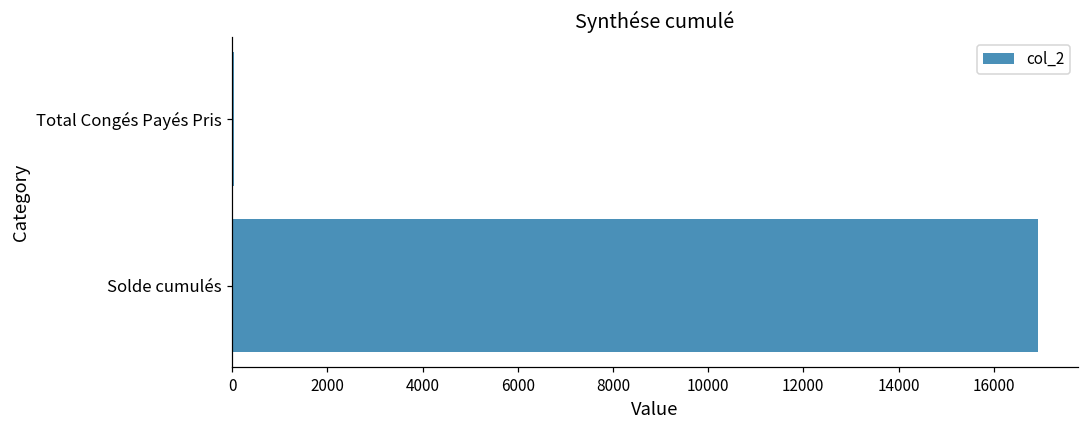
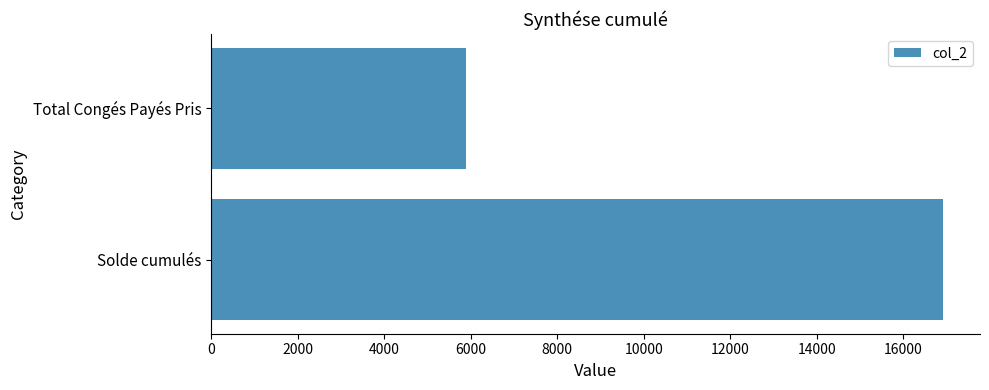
  {
-   "Total Congés Payés Pris": 0,
+   "Total Congés Payés Pris": 5900,
    "Solde cumulés": 16900
  }
